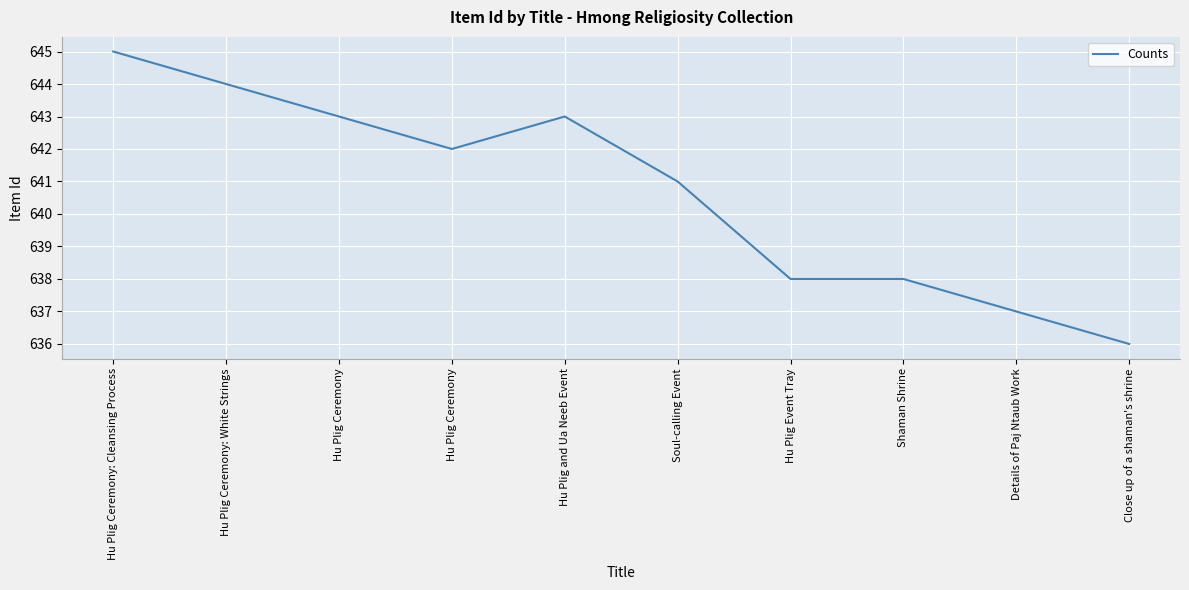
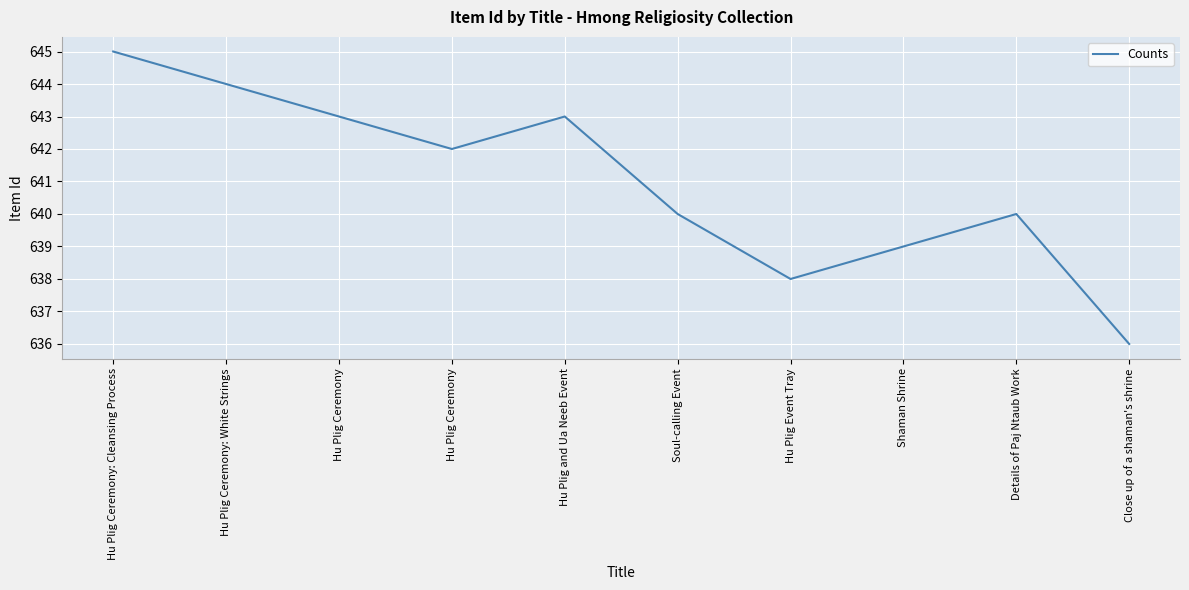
  {
    "Hu Plig Ceremony: Cleansing Process": 645,
    "Hu Plig Ceremony: White Strings": 644,
    "Hu Plig and Ua Neeb Event": 643,
-   "Soul-calling Event": 641,
+   "Soul-calling Event": 640,
    "Hu Plig Event Tray": 638,
-   "Shaman Shrine": 638,
-   "Details of Paj Ntaub Work": 637,
+   "Shaman Shrine": 639,
+   "Details of Paj Ntaub Work": 640,
    "Close up of a shaman's shrine": 636
  }
